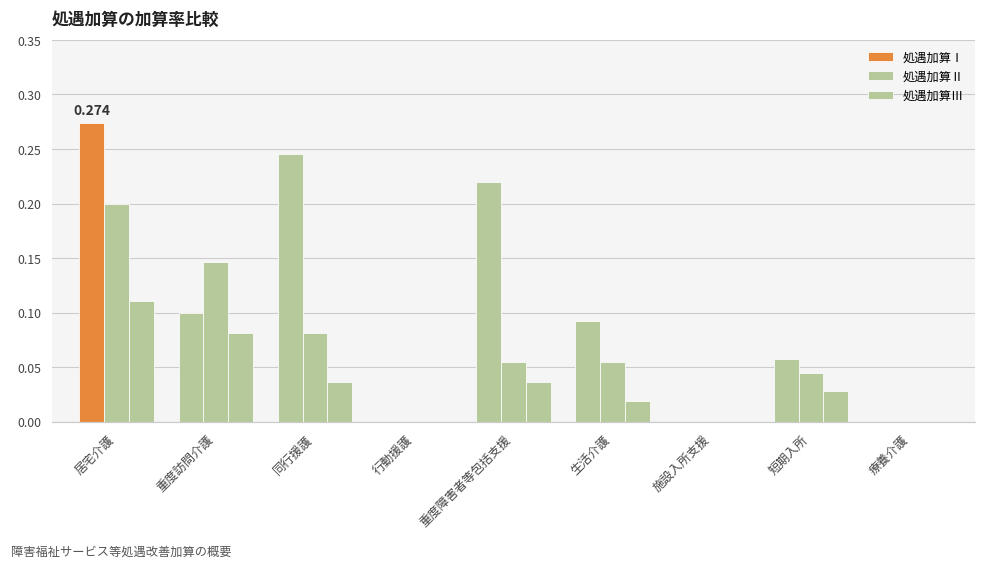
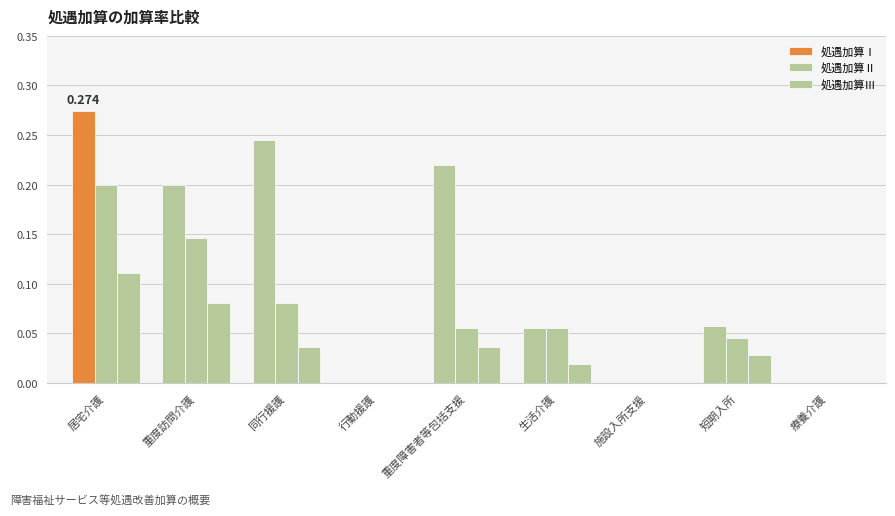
  {
    "処遇加算Ⅰ": {
-     "重度訪問介護": 0.1,
+     "重度訪問介護": 0.2,
      "同行援護": 0.25,
      "行動援護": 0.00,
      "重度障害者等包括支援": 0.22,
-     "生活介護": 0.09,
+     "生活介護": 0.06,
      "施設入所支援": 0.00,
      "短期入所": 0.06,
      "療養介護": 0.00
    }
  }
